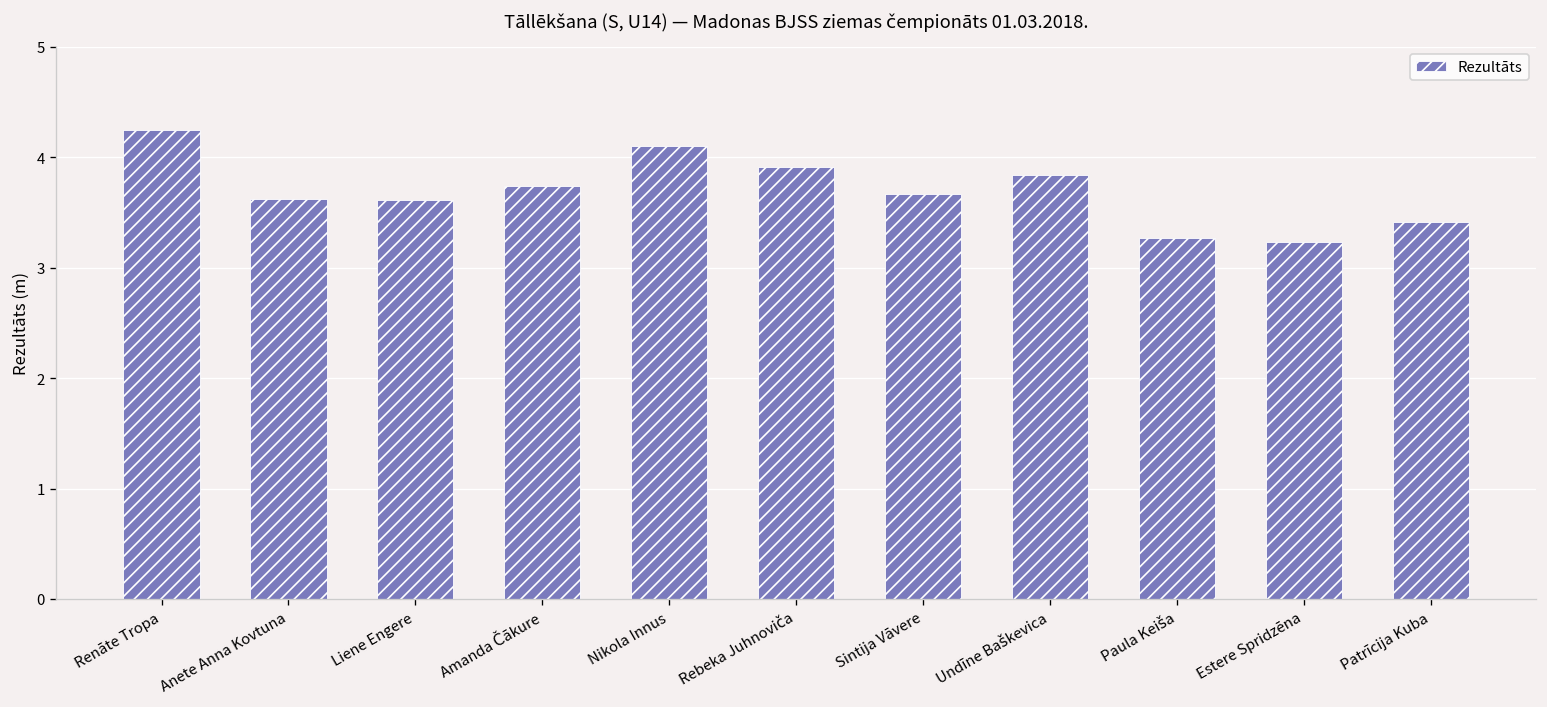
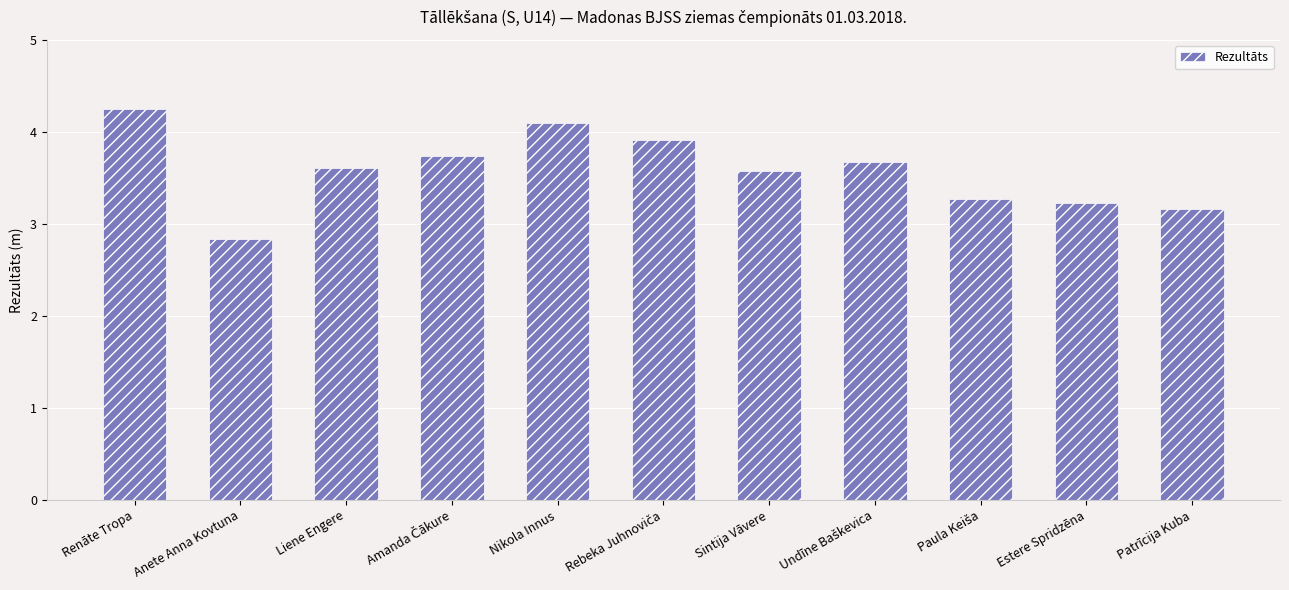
  {
    "Renāte Tropa": 4.3,
-   "Anete Anna Kovtuna": 3.6,
+   "Anete Anna Kovtuna": 2.8,
    "Liene Engere": 3.6,
    "Amanda Čākure": 3.7,
    "Nikola Innus": 4.1,
    "Rebeka Juhnoviča": 3.9,
-   "Sintija Vāvere": 3.7,
-   "Undīne Baškevica": 3.8,
+   "Sintija Vāvere": 3.6,
+   "Undīne Baškevica": 3.7,
    "Paula Keiša": 3.3,
    "Estere Spridzēna": 3.2,
-   "Patrīcija Kuba": 3.4
+   "Patrīcija Kuba": 3.2
  }
